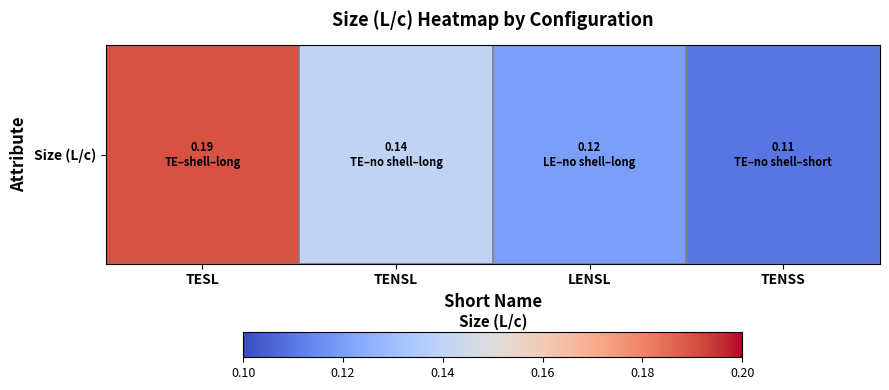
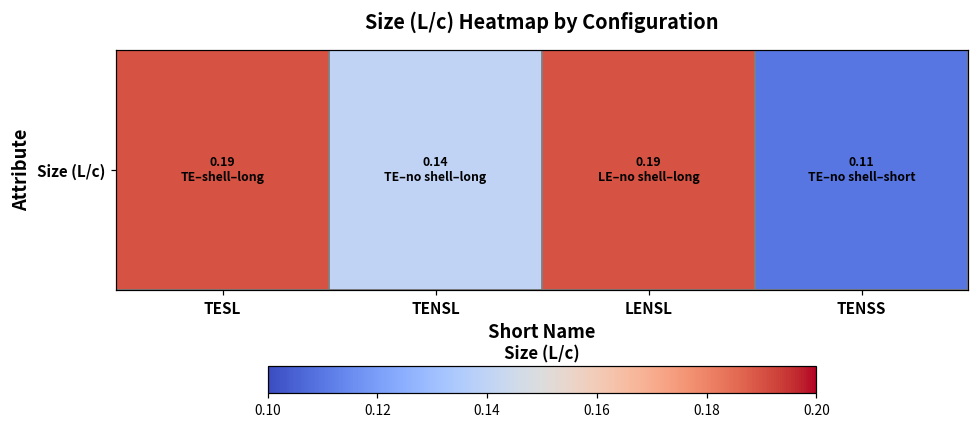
  {
    "Size (L/c)": {
      "TESL": 0.19,
      "TENSL": 0.14,
-     "LENSL": 0.12,
+     "LENSL": 0.19,
      "TENSS": 0.11
    }
  }
